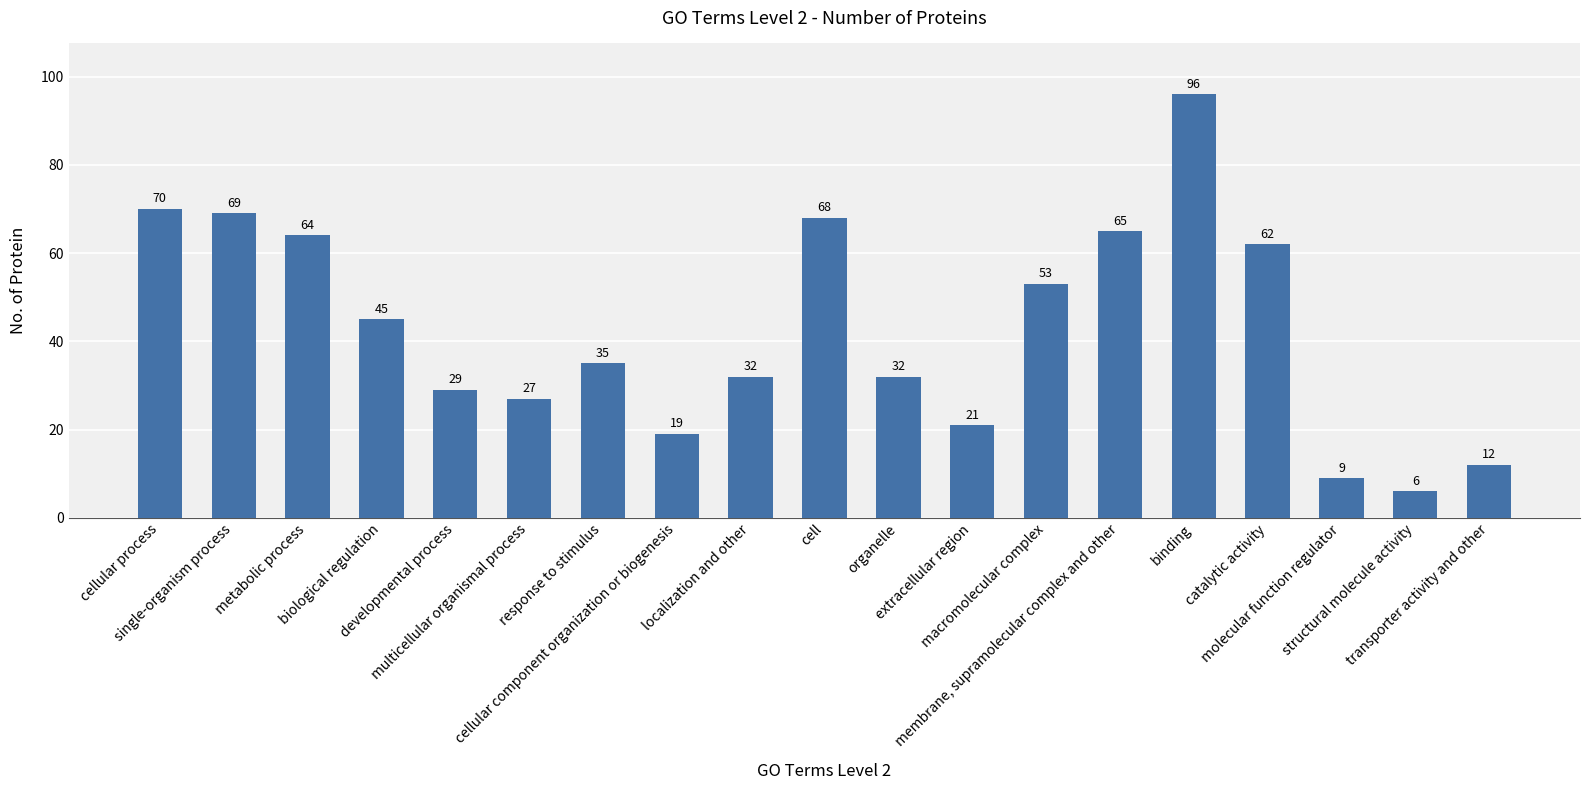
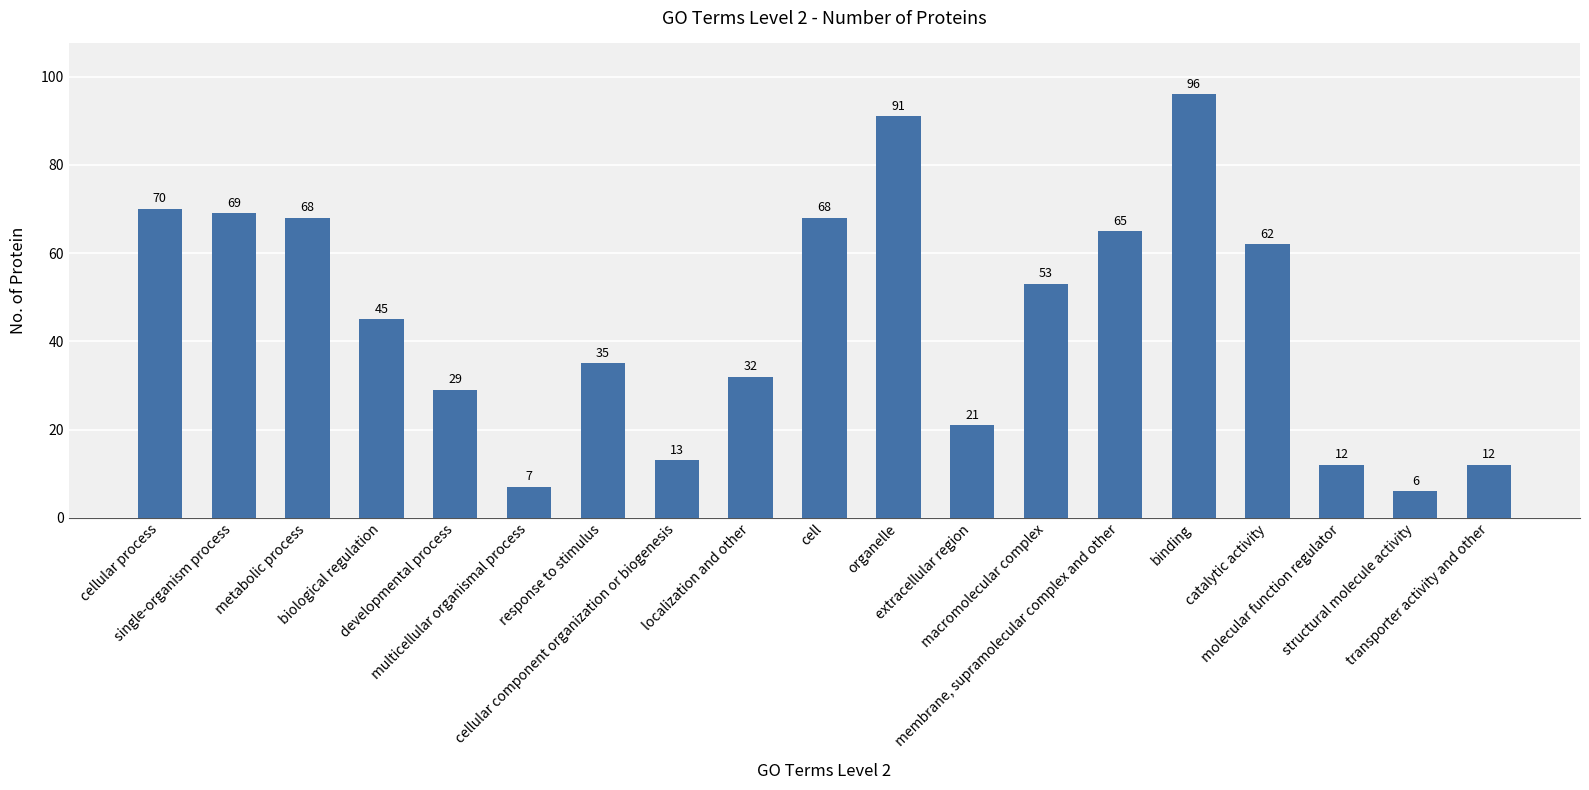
  {
    "cellular process": 70,
    "single-organism process": 69,
-   "metabolic process": 64,
+   "metabolic process": 68,
    "biological regulation": 45,
    "developmental process": 29,
-   "multicellular organismal process": 27,
+   "multicellular organismal process": 7,
    "response to stimulus": 35,
-   "cellular component organization or biogenesis": 19,
+   "cellular component organization or biogenesis": 13,
    "localization and other": 32,
    "cell": 68,
-   "organelle": 32,
+   "organelle": 91,
    "extracellular region": 21,
    "macromolecular complex": 53,
    "membrane, supramolecular complex and other": 65,
    "binding": 96,
    "catalytic activity": 62,
-   "molecular function regulator": 9,
+   "molecular function regulator": 12,
    "structural molecule activity": 6,
    "transporter activity and other": 12
  }
